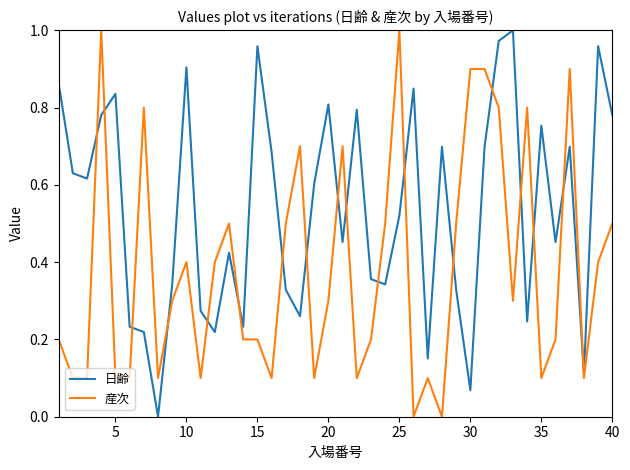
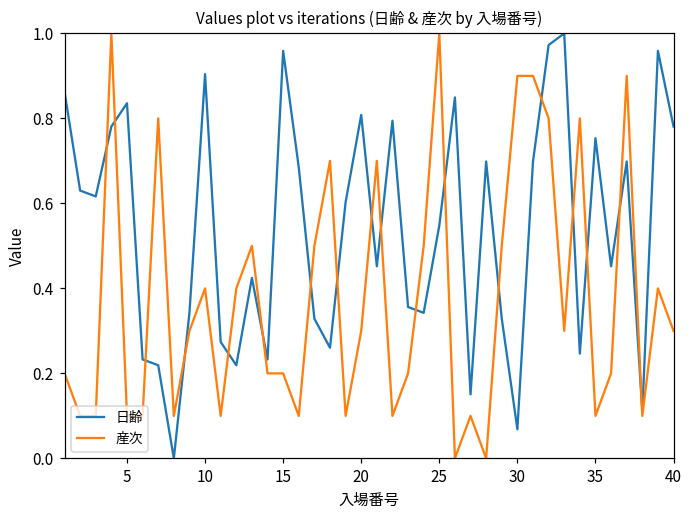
  {
    "日齢": {
      "5": 0.84,
      "10": 0.90,
      "15": 0.96,
      "20": 0.81,
-     "25": 0.52,
+     "25": 0.55,
      "30": 0.07,
      "35": 0.75,
      "40": 0.78
    },
    "産次": {
      "10": 0.40,
      "15": 0.20,
      "20": 0.30,
      "25": 1.00,
      "30": 0.90,
      "35": 0.10,
-     "40": 0.50
+     "40": 0.30
    }
  }
